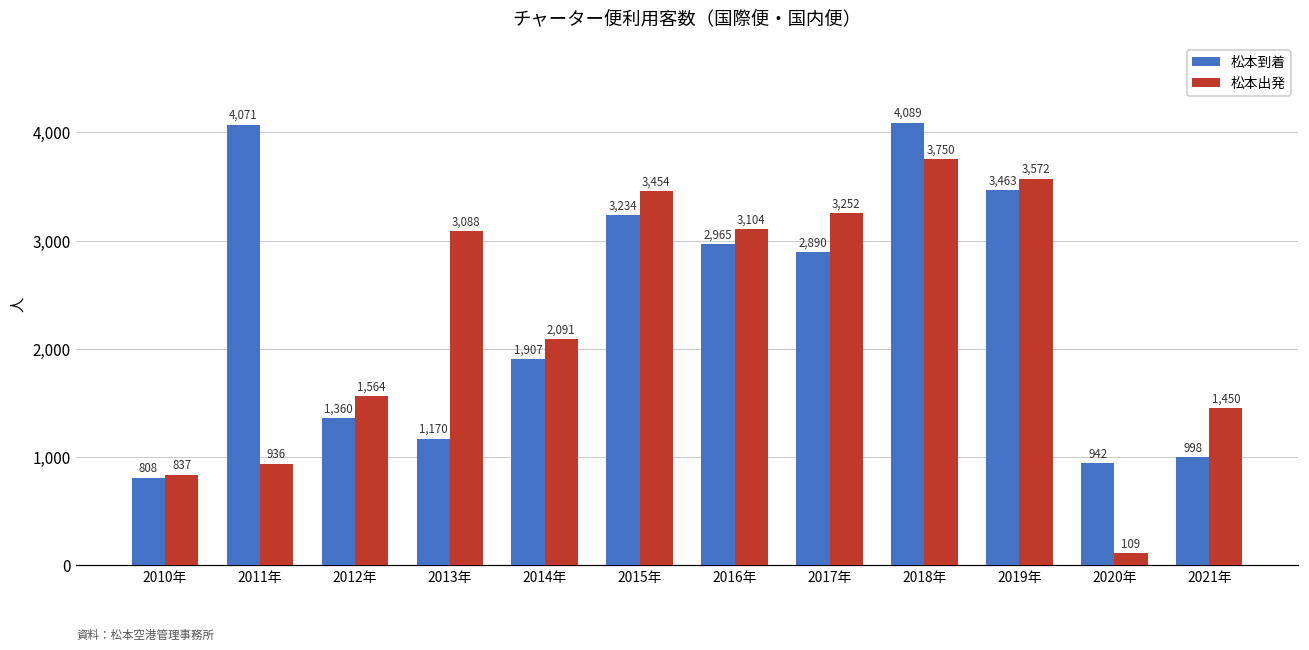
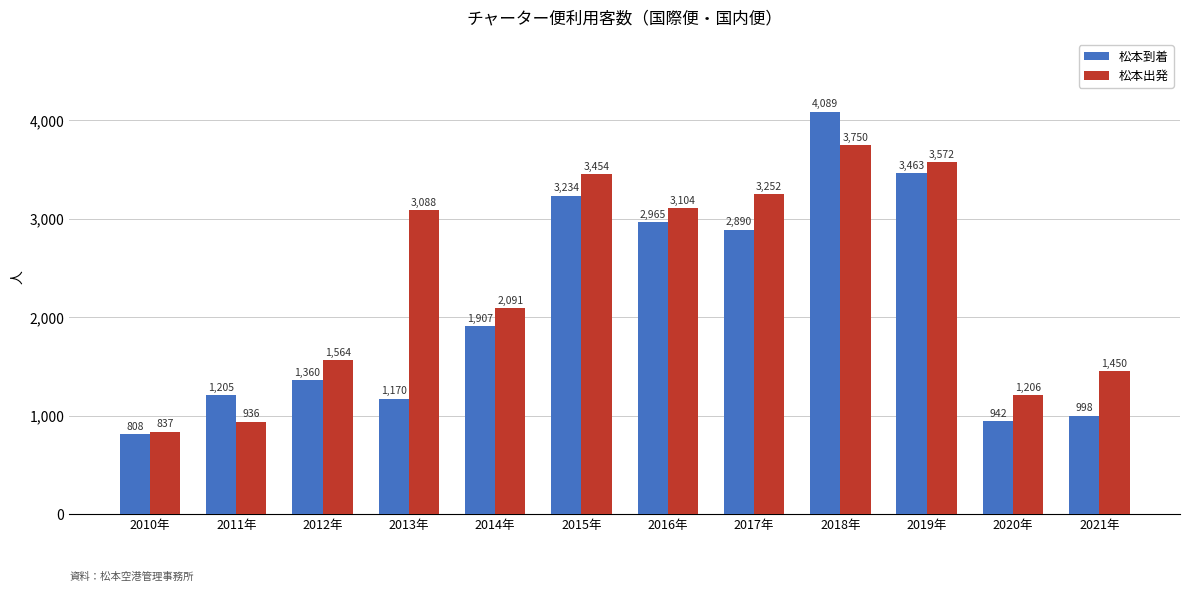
  {
    "松本到着": {
      "2010年": "808",
-     "2011年": "4,071",
+     "2011年": "1,205",
      "2012年": "1,360",
      "2013年": "1,170",
      "2014年": "1,907",
      "2015年": "3,234",
      "2016年": "2,965",
      "2017年": "2,890",
      "2018年": "4,089",
      "2019年": "3,463",
      "2020年": "942",
      "2021年": "998"
    },
    "松本出発": {
      "2010年": "837",
      "2011年": "936",
      "2012年": "1,564",
      "2013年": "3,088",
      "2014年": "2,091",
      "2015年": "3,454",
      "2016年": "3,104",
      "2017年": "3,252",
      "2018年": "3,750",
      "2019年": "3,572",
-     "2020年": "109",
+     "2020年": "1,206",
      "2021年": "1,450"
    }
  }
